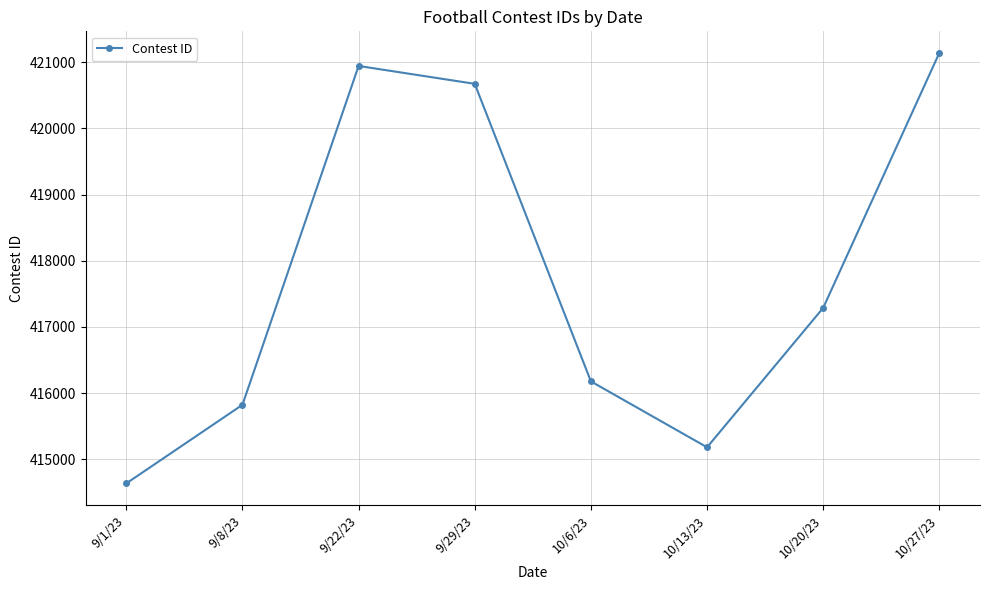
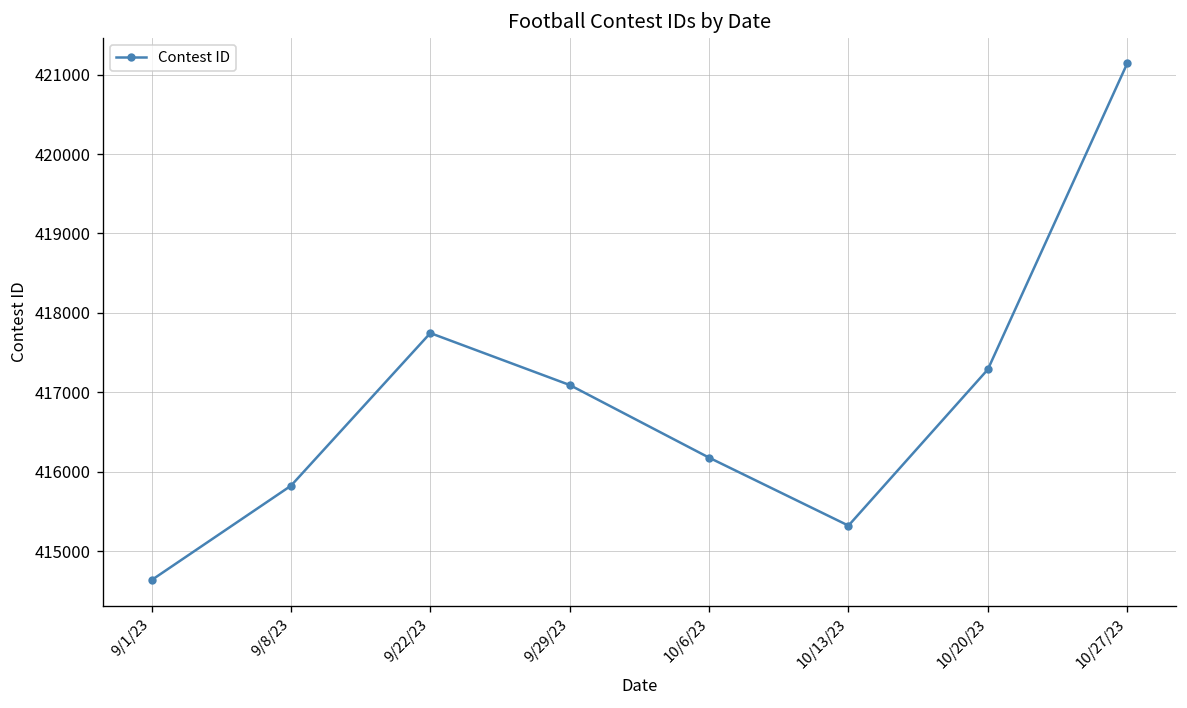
  {
    "9/1/23": 414600,
    "9/8/23": 415800,
-   "9/22/23": 420900,
-   "9/29/23": 420700,
+   "9/22/23": 417700,
+   "9/29/23": 417100,
    "10/6/23": 416200,
-   "10/13/23": 415200,
+   "10/13/23": 415300,
    "10/20/23": 417300,
    "10/27/23": 421100
  }
